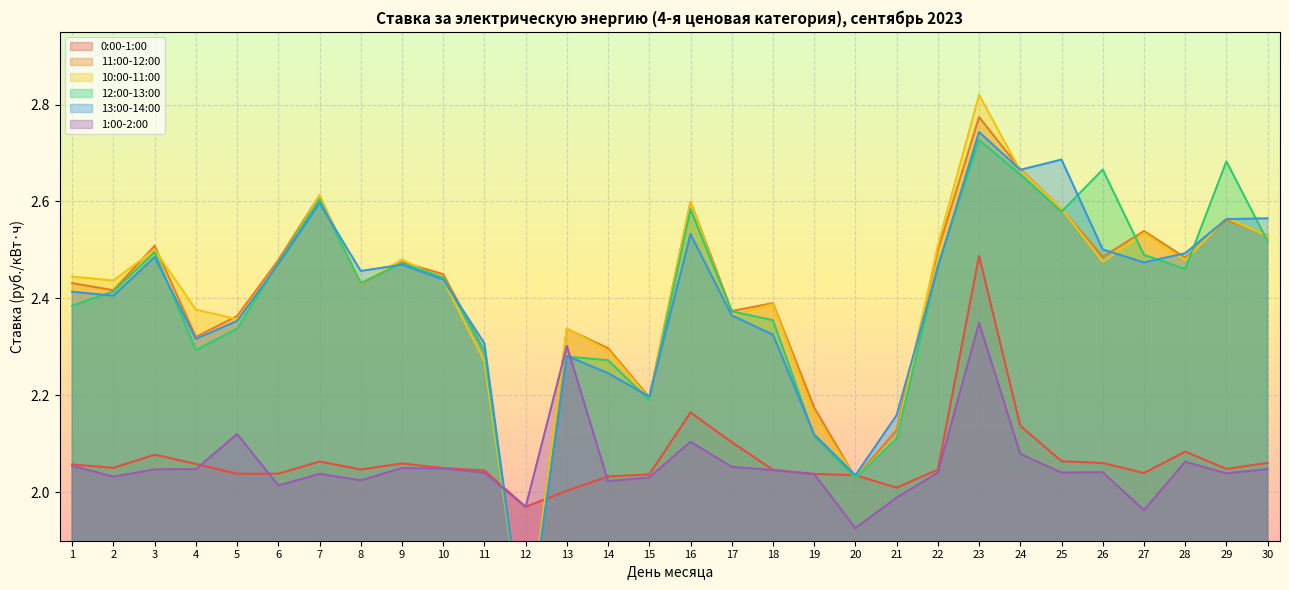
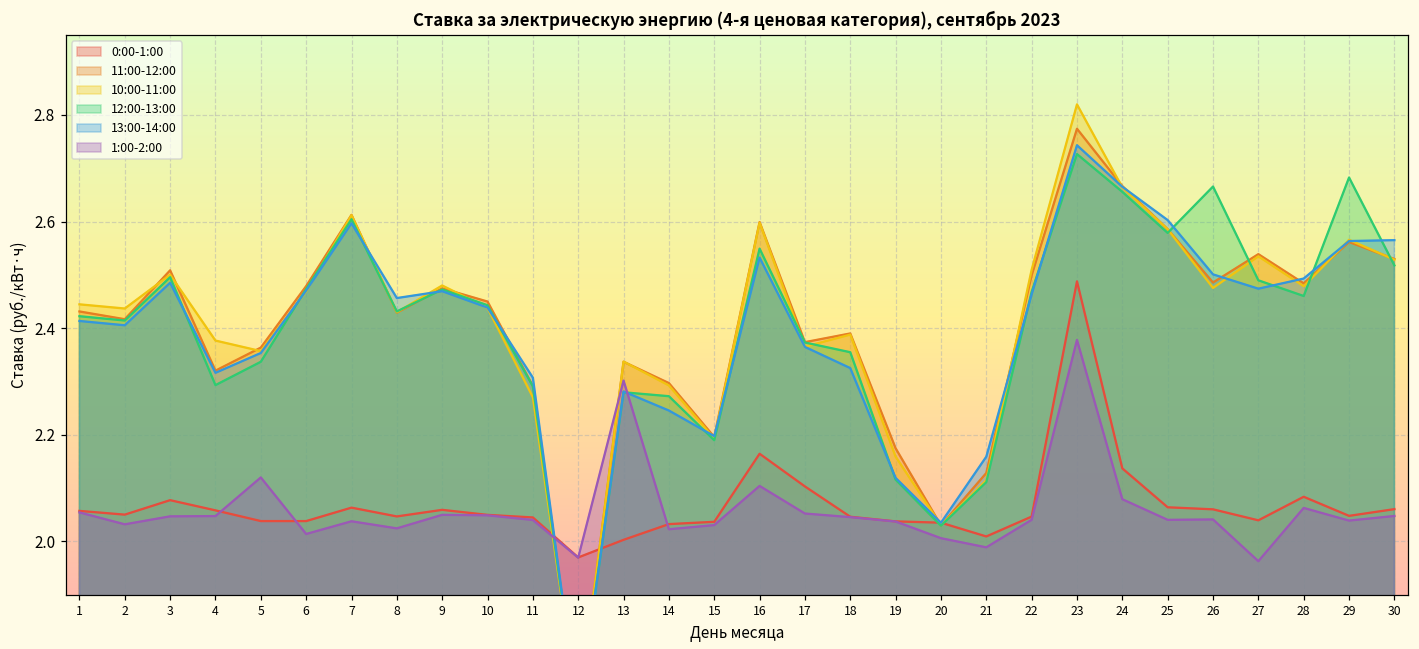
  {
    "12:00-13:00": {
-     "1": 2.38,
+     "1": 2.42,
      "4": 2.29,
      "5": 2.34,
      "7": 2.60,
      "14": 2.27,
-     "16": 2.58,
+     "16": 2.55,
      "18": 2.35,
      "23": 2.73,
      "24": 2.66,
      "25": 2.58,
      "26": 2.67,
      "27": 2.49,
      "28": 2.46,
      "29": 2.68,
      "30": 2.52
    },
    "13:00-14:00": {
      "1": 2.41,
      "2": 2.41,
      "3": 2.49,
      "7": 2.60,
      "8": 2.46,
      "11": 2.31,
      "14": 2.25,
      "16": 2.53,
      "18": 2.33,
      "21": 2.16,
      "23": 2.74,
-     "25": 2.69,
+     "25": 2.60,
      "26": 2.50,
      "27": 2.47,
      "28": 2.49,
      "30": 2.57
    },
    "1:00-2:00": {
      "2": 2.03,
      "3": 2.05,
      "4": 2.05,
      "5": 2.12,
      "6": 2.01,
      "7": 2.04,
      "8": 2.02,
      "9": 2.05,
      "13": 2.30,
      "14": 2.02,
      "15": 2.03,
      "16": 2.10,
      "17": 2.05,
-     "20": 1.93,
+     "20": 2.01,
      "21": 1.99,
      "22": 2.04,
-     "23": 2.35,
+     "23": 2.38,
      "24": 2.08,
      "25": 2.04,
      "26": 2.04,
      "27": 1.96,
      "28": 2.06,
      "29": 2.04,
      "30": 2.05
    }
  }
